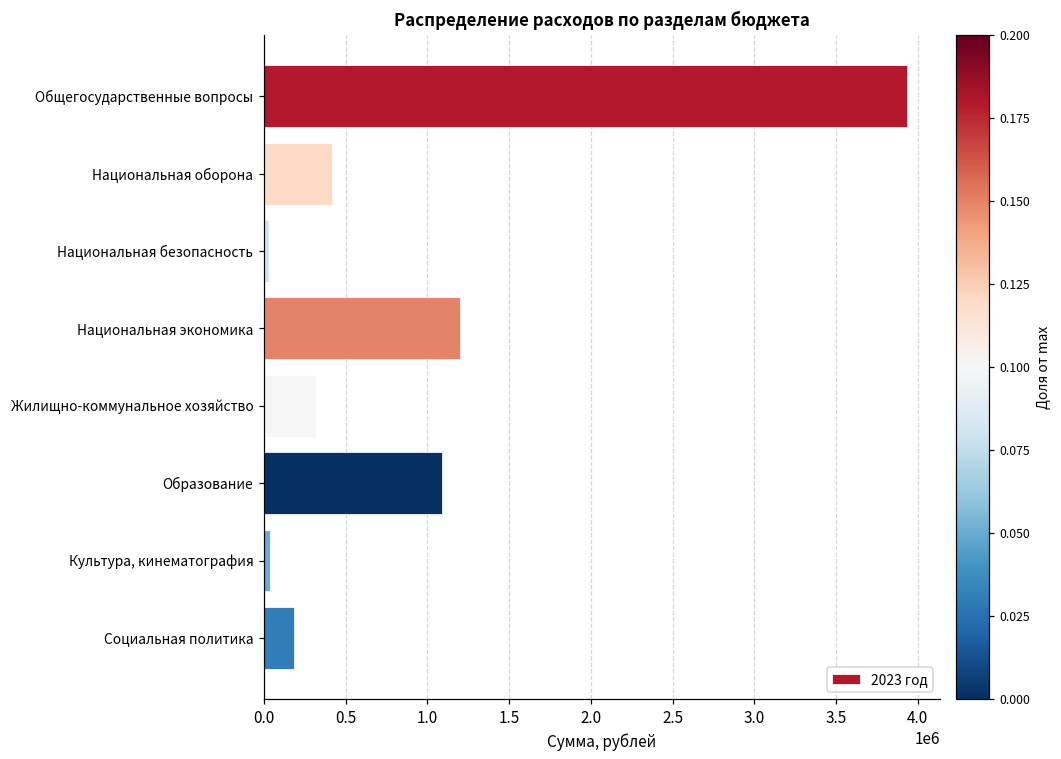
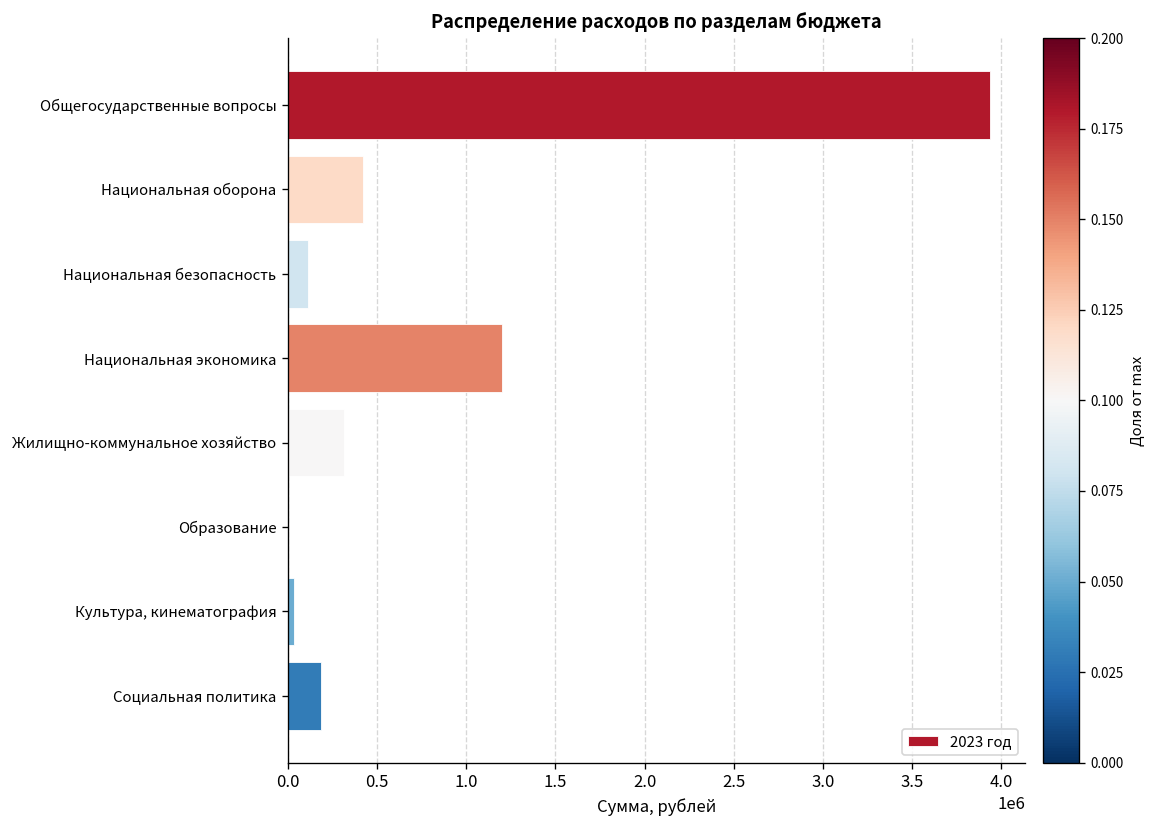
  {
    "Общегосударственные вопросы": 3940000,
    "Национальная оборона": 420000,
-   "Национальная безопасность": 30000,
+   "Национальная безопасность": 110000,
    "Национальная экономика": 1200000,
    "Жилищно-коммунальное хозяйство": 320000,
-   "Образование": 1090000,
+   "Образование": 0,
    "Культура, кинематография": 40000,
    "Социальная политика": 180000
  }
